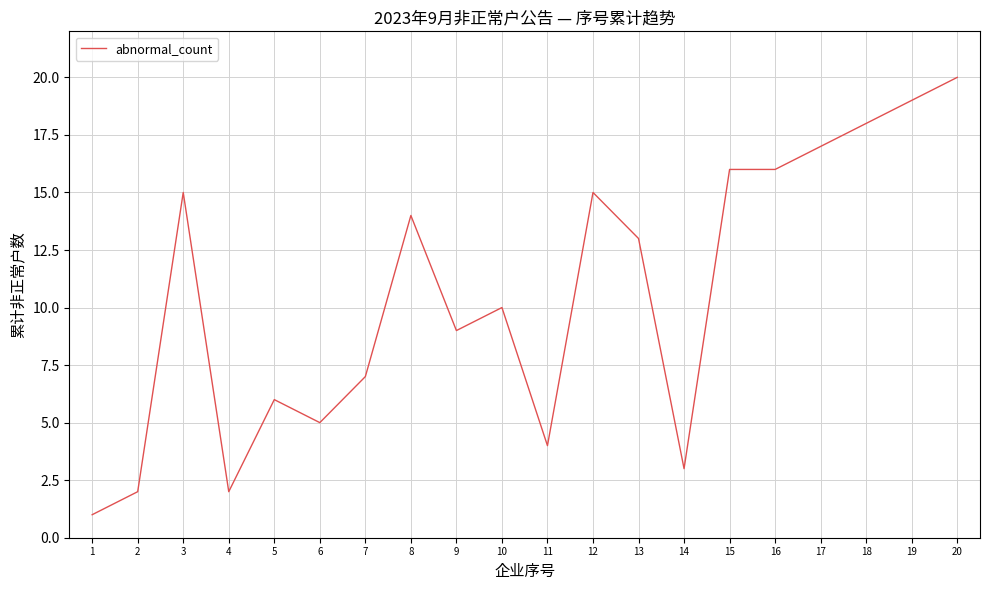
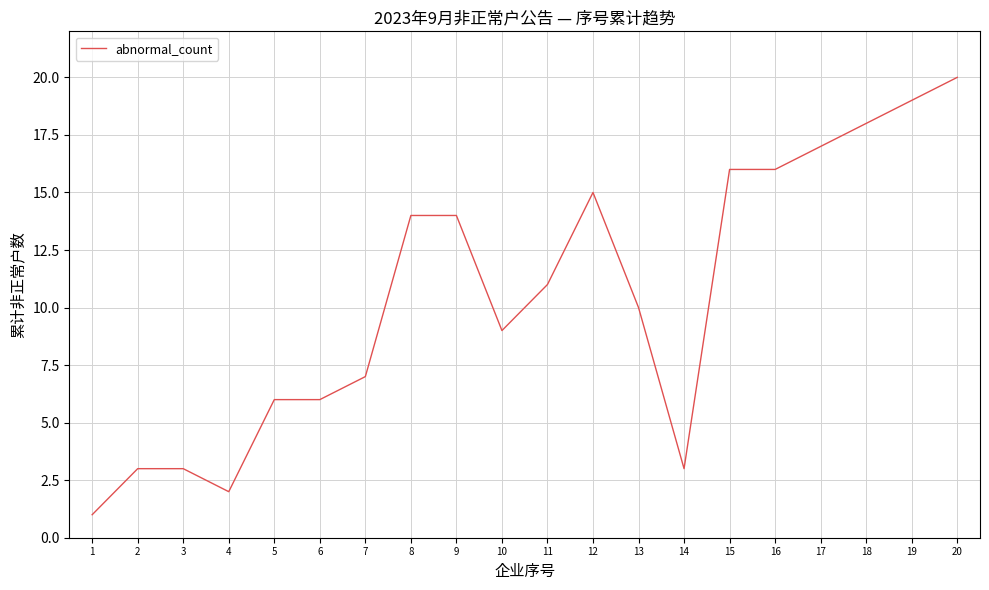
  {
    "1": 1,
-   "2": 2,
-   "3": 15,
+   "2": 3,
+   "3": 3,
    "4": 2,
    "5": 6,
-   "6": 5,
+   "6": 6,
    "7": 7,
    "8": 14,
-   "9": 9,
-   "10": 10,
-   "11": 4,
+   "9": 14,
+   "10": 9,
+   "11": 11,
    "12": 15,
-   "13": 13,
+   "13": 10,
    "14": 3,
    "15": 16,
    "16": 16,
    "17": 17,
    "18": 18,
    "19": 19,
    "20": 20
  }
